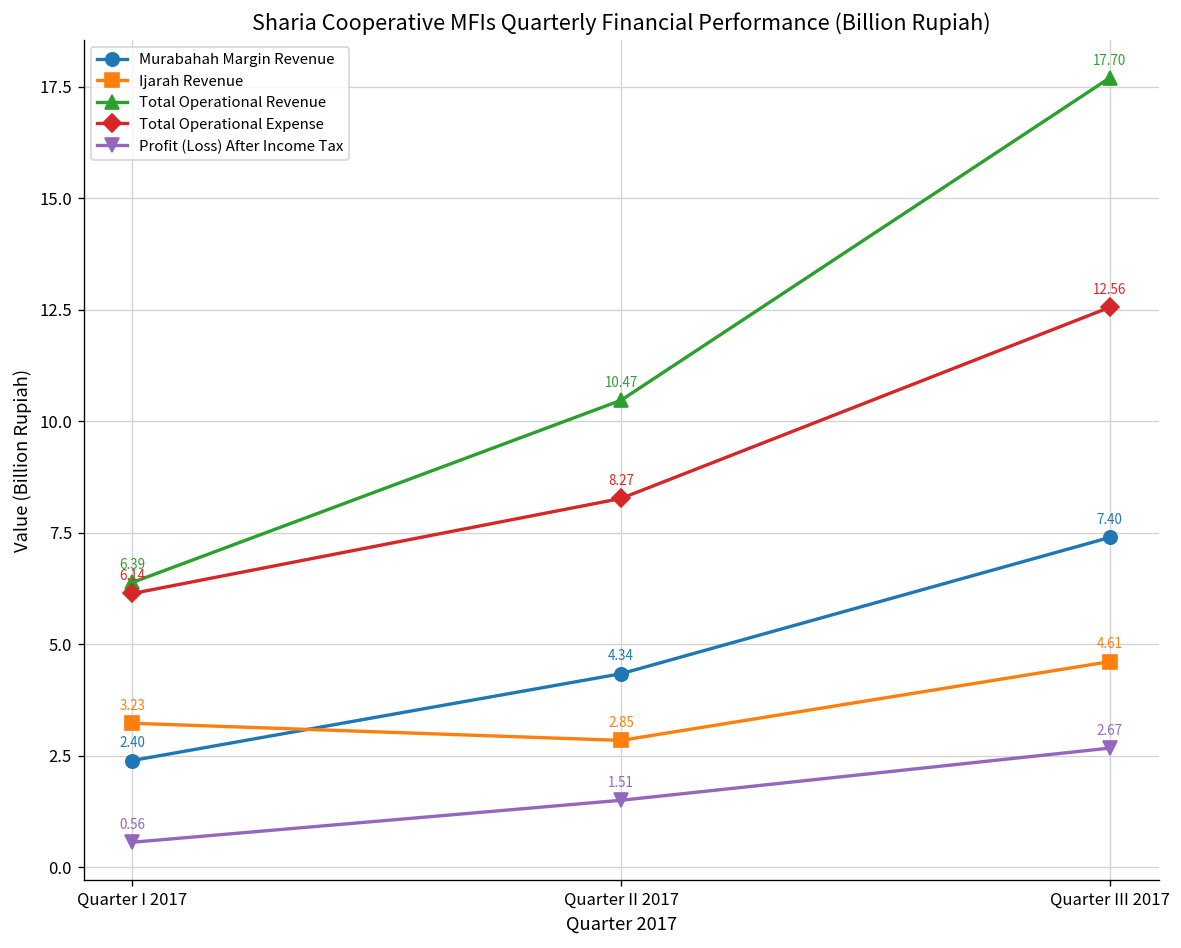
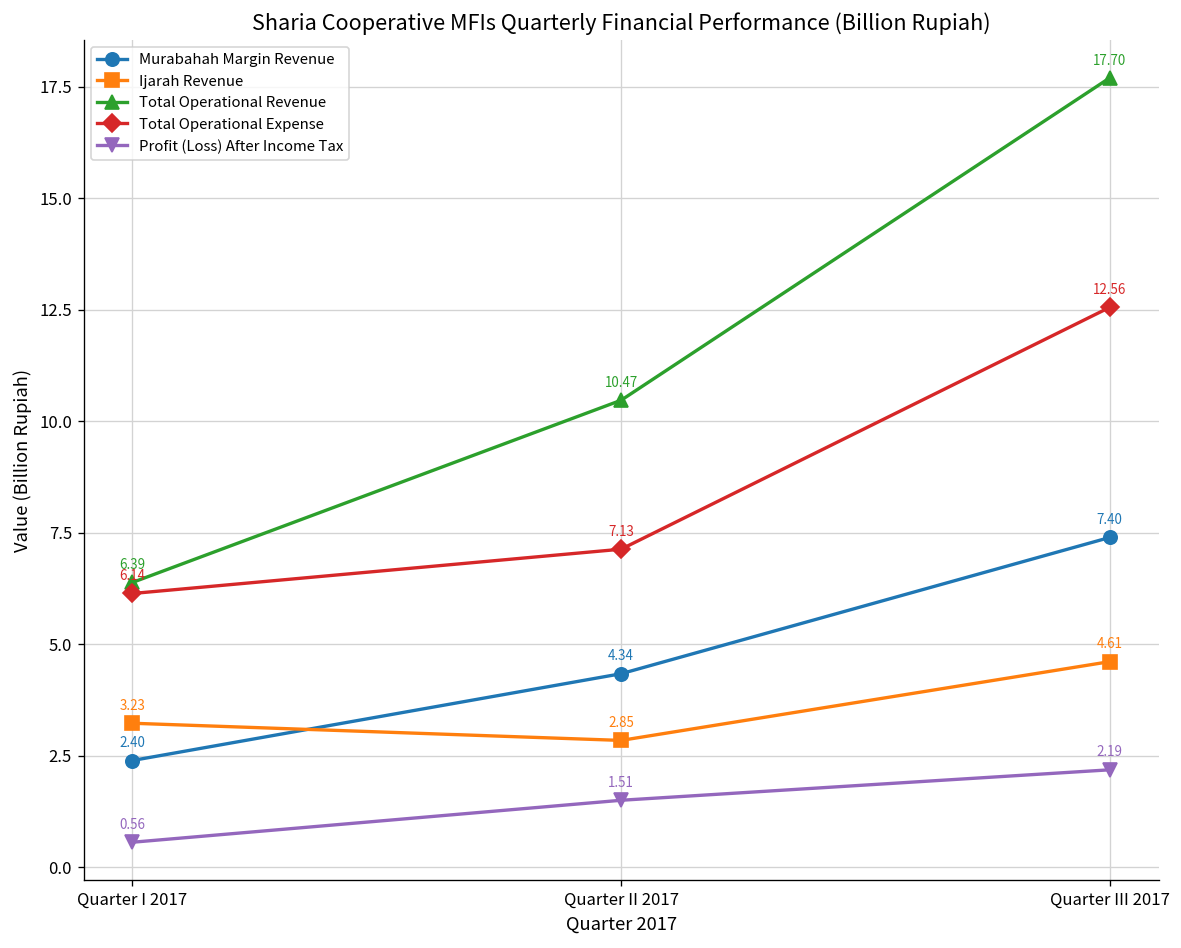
  {
    "Murabahah Margin Revenue": {
      "Quarter I 2017": 2.40,
      "Quarter II 2017": 4.34,
      "Quarter III 2017": 7.40
    },
    "Ijarah Revenue": {
      "Quarter I 2017": 3.23,
      "Quarter II 2017": 2.85,
      "Quarter III 2017": 4.61
    },
    "Total Operational Revenue": {
      "Quarter I 2017": 6.39,
      "Quarter II 2017": 10.47,
      "Quarter III 2017": 17.70
    },
    "Total Operational Expense": {
-     "Quarter II 2017": 8.27,
+     "Quarter II 2017": 7.13,
      "Quarter III 2017": 12.56
    },
    "Profit (Loss) After Income Tax": {
      "Quarter I 2017": 0.56,
      "Quarter II 2017": 1.51,
-     "Quarter III 2017": 2.67
+     "Quarter III 2017": 2.19
    }
  }
